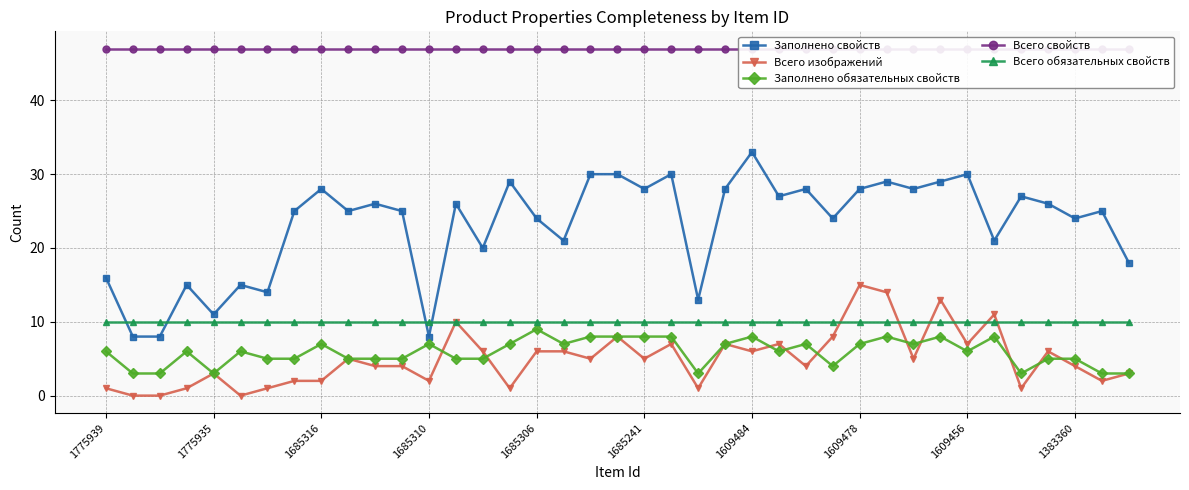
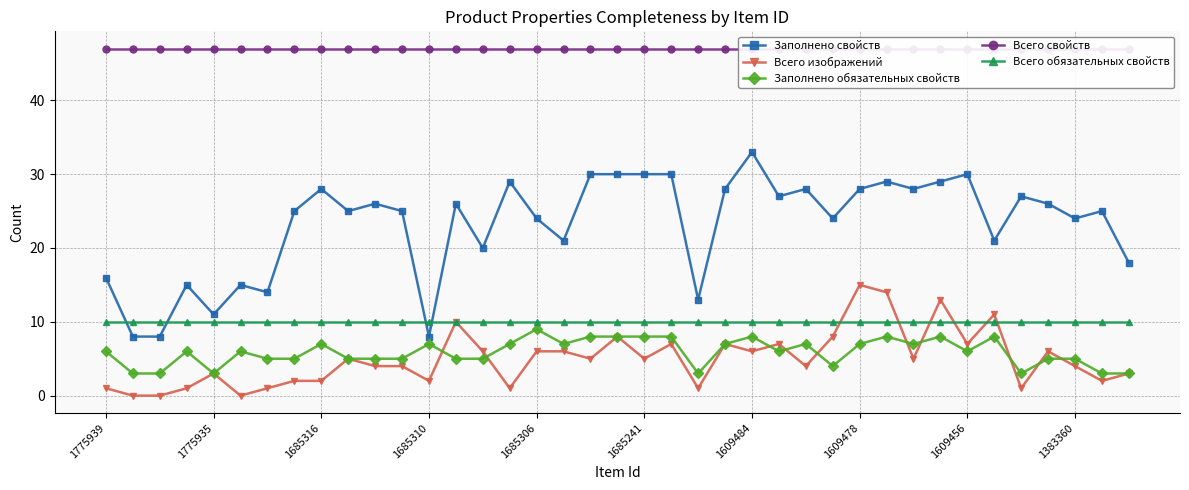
  {
    "Заполнено свойств": {
      "1775939": 16,
      "1775935": 11,
      "1685316": 28,
      "1685310": 8,
      "1685306": 24,
-     "1685241": 28,
+     "1685241": 30,
      "1609484": 33,
      "1609478": 28,
      "1609456": 30,
      "1383360": 24
    },
    "Всего изображений": {
      "1775939": 1,
      "1685316": 2,
      "1685310": 2,
      "1685306": 6,
      "1685241": 5,
      "1609484": 6,
      "1609478": 15,
      "1609456": 7,
      "1383360": 4
    },
    "Заполнено обязательных свойств": {
      "1775939": 6,
      "1685316": 7,
      "1685310": 7,
      "1685306": 9,
      "1685241": 8,
      "1609484": 8,
      "1609478": 7,
      "1609456": 6,
      "1383360": 5
    },
    "Всего свойств": {
      "1775939": 47,
      "1775935": 47,
      "1685316": 47,
      "1685310": 47,
      "1685306": 47,
      "1685241": 47
    },
    "Всего обязательных свойств": {
      "1775939": 10,
      "1775935": 10,
      "1685316": 10,
      "1685310": 10,
      "1685306": 10,
      "1685241": 10,
      "1609484": 10,
      "1609478": 10,
      "1609456": 10,
      "1383360": 10
    }
  }
